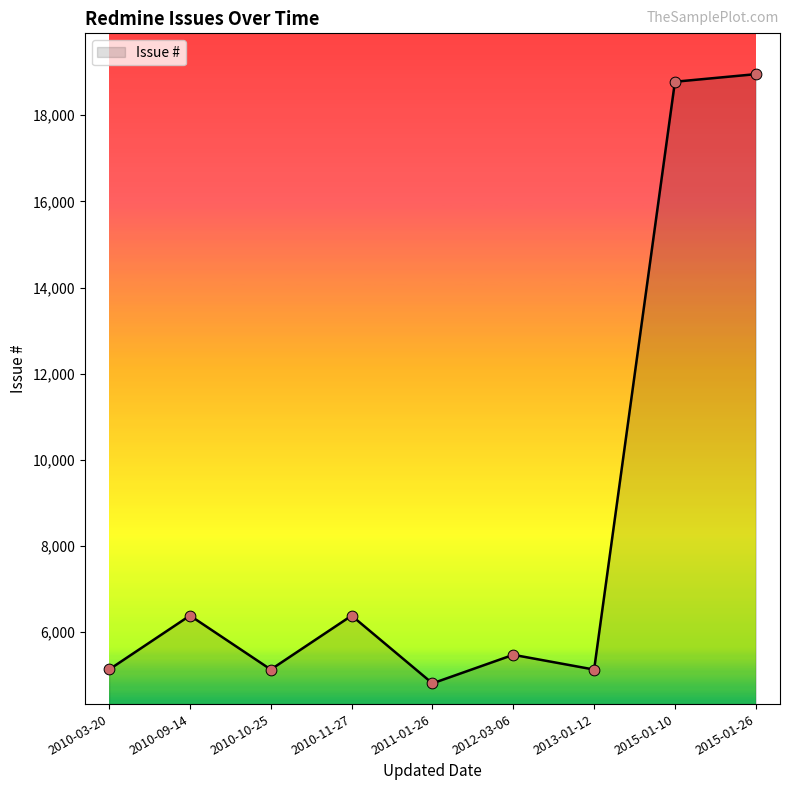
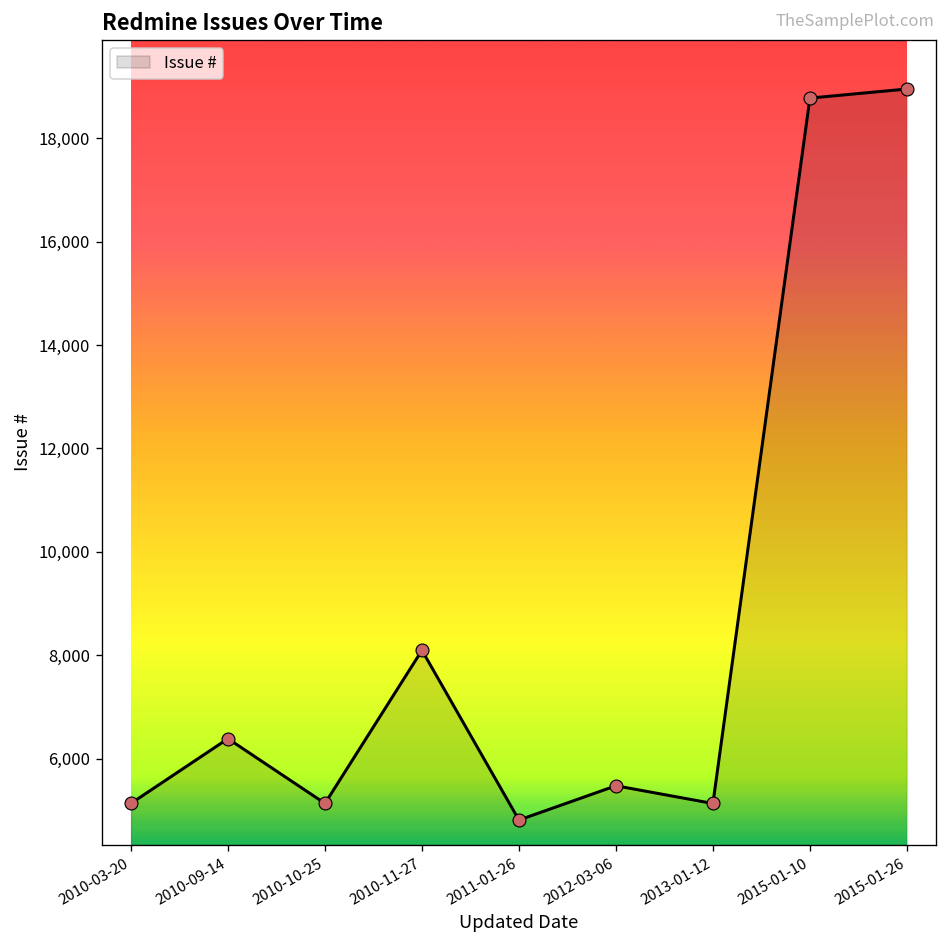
  {
    "2010-03-20": "5,100",
    "2010-09-14": "6,400",
    "2010-10-25": "5,100",
-   "2010-11-27": "6,400",
+   "2010-11-27": "8,100",
    "2011-01-26": "4,800",
    "2012-03-06": "5,500",
    "2013-01-12": "5,100",
    "2015-01-10": "18,800",
    "2015-01-26": "19,000"
  }
